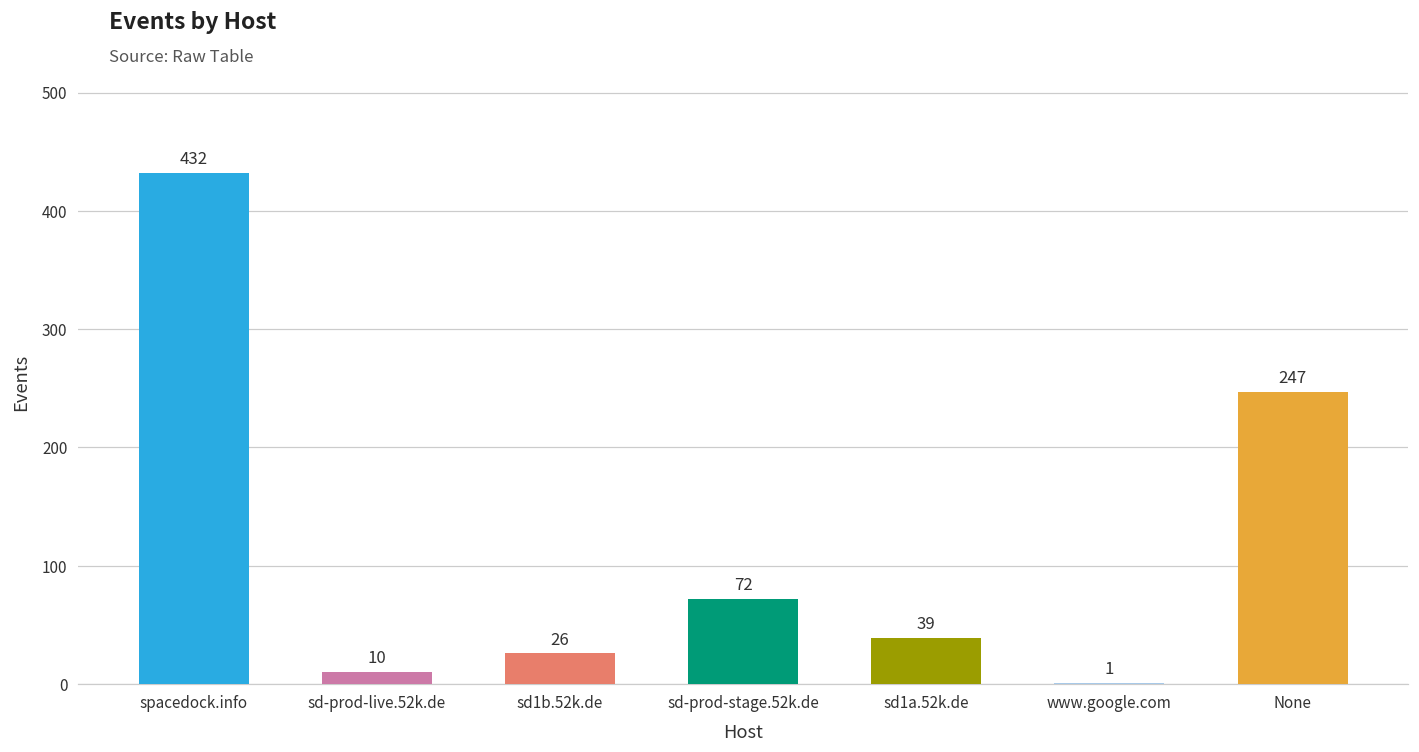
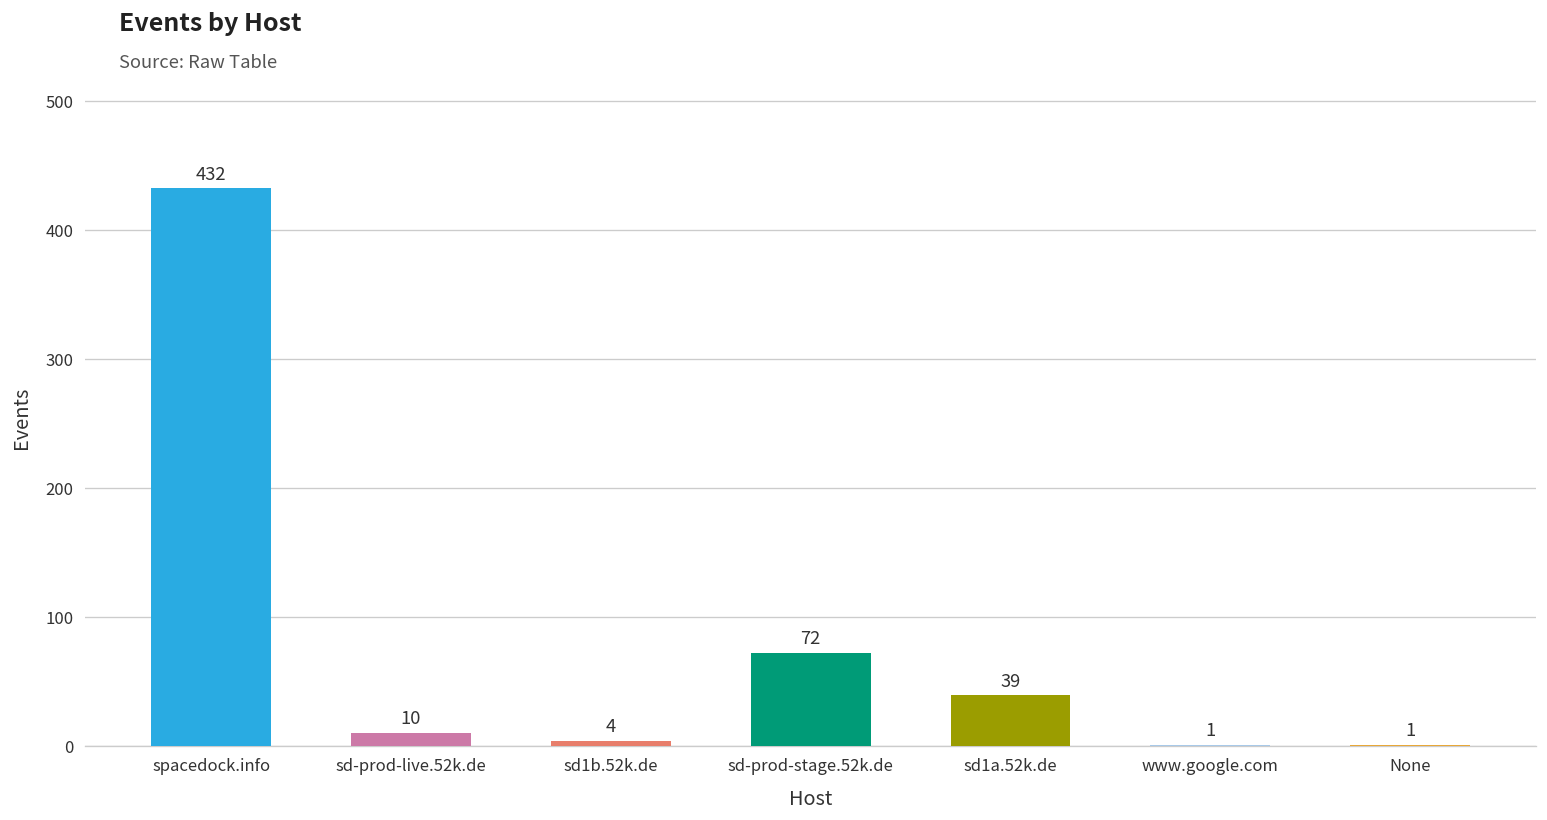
  {
    "spacedock.info": 432,
    "sd-prod-live.52k.de": 10,
-   "sd1b.52k.de": 26,
+   "sd1b.52k.de": 4,
    "sd-prod-stage.52k.de": 72,
    "sd1a.52k.de": 39,
    "www.google.com": 1,
-   "None": 247
+   "None": 1
  }
